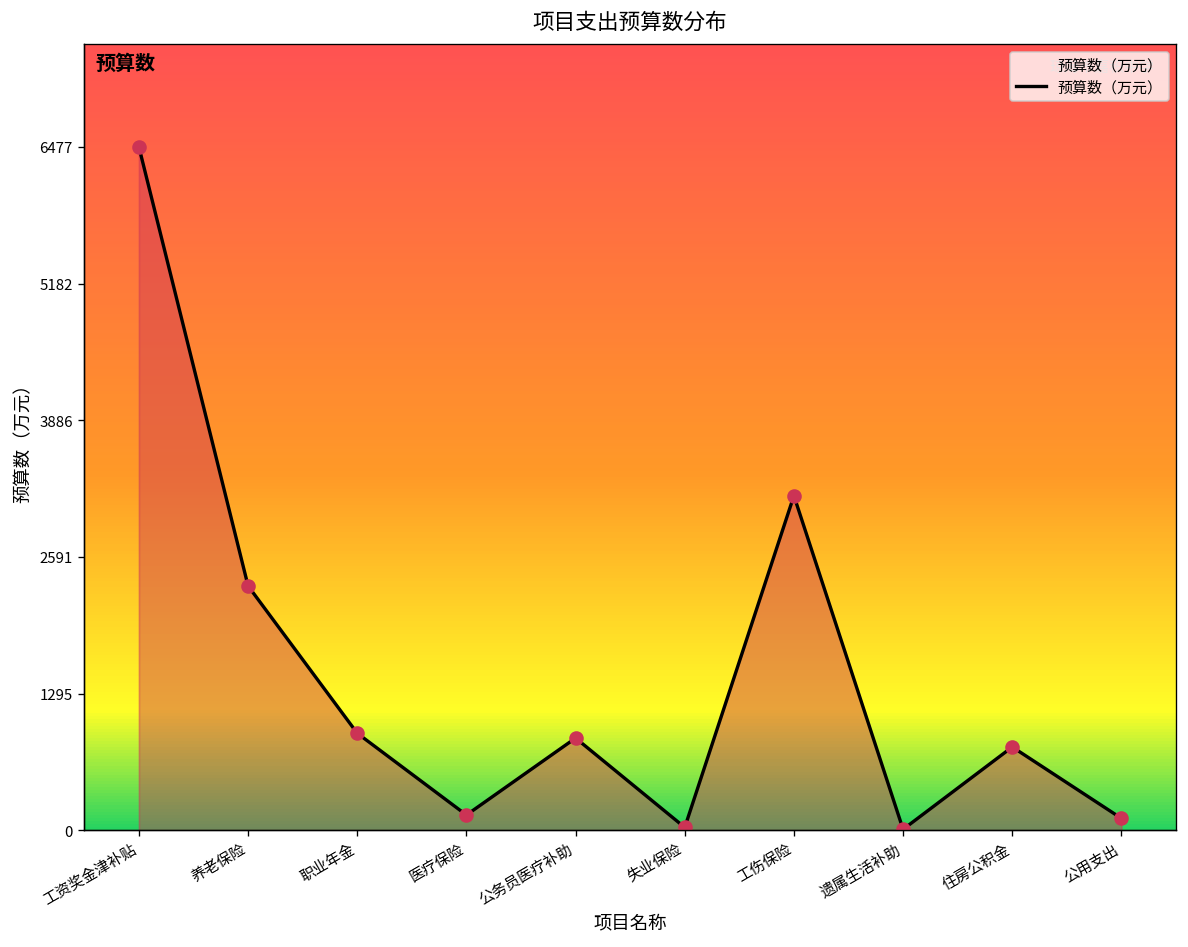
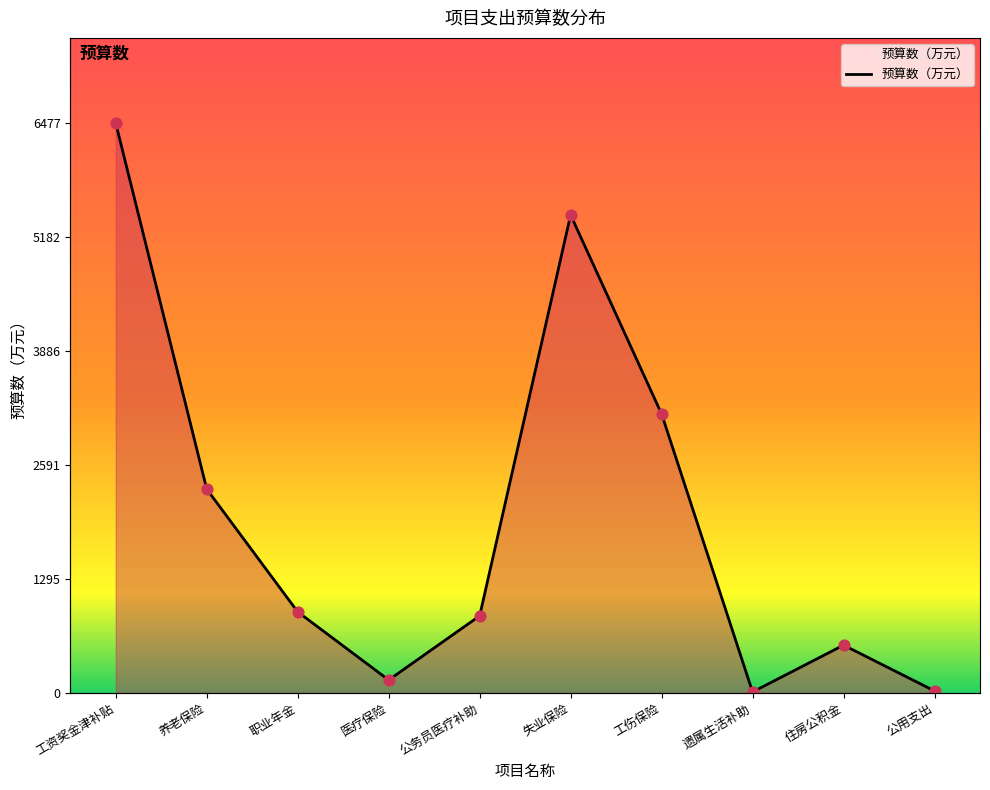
  {
    "工资奖金津补贴": 6500,
    "养老保险": 2300,
    "职业年金": 900,
    "医疗保险": 100,
    "公务员医疗补助": 900,
-   "失业保险": 0,
+   "失业保险": 5400,
    "工伤保险": 3200,
    "遗属生活补助": 0,
-   "住房公积金": 800,
-   "公用支出": 100
+   "住房公积金": 500,
+   "公用支出": 0
  }
